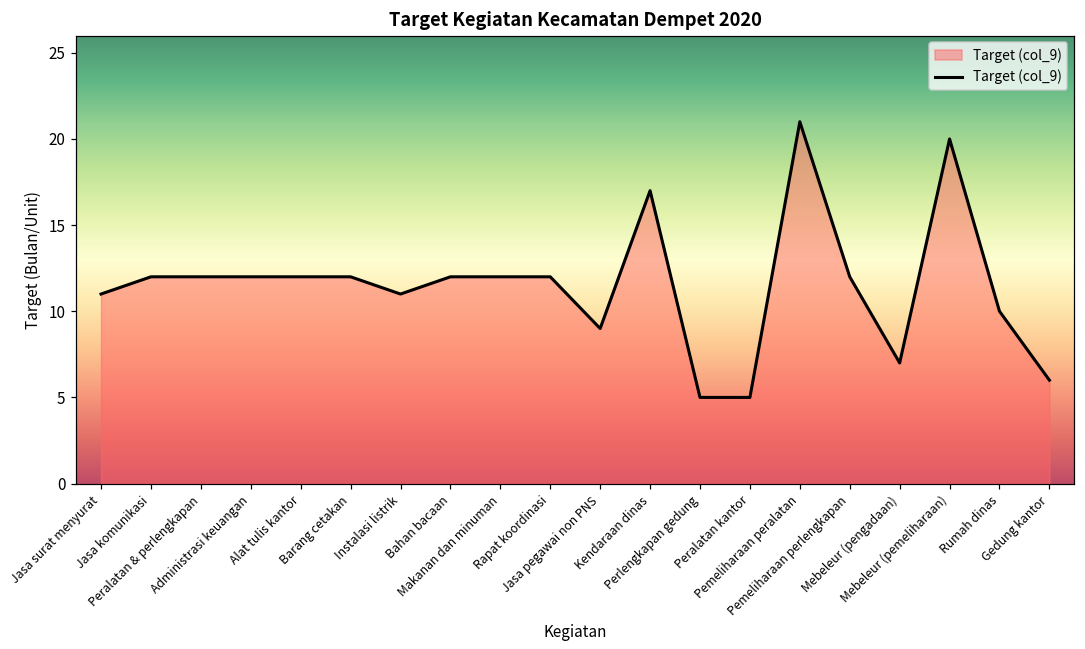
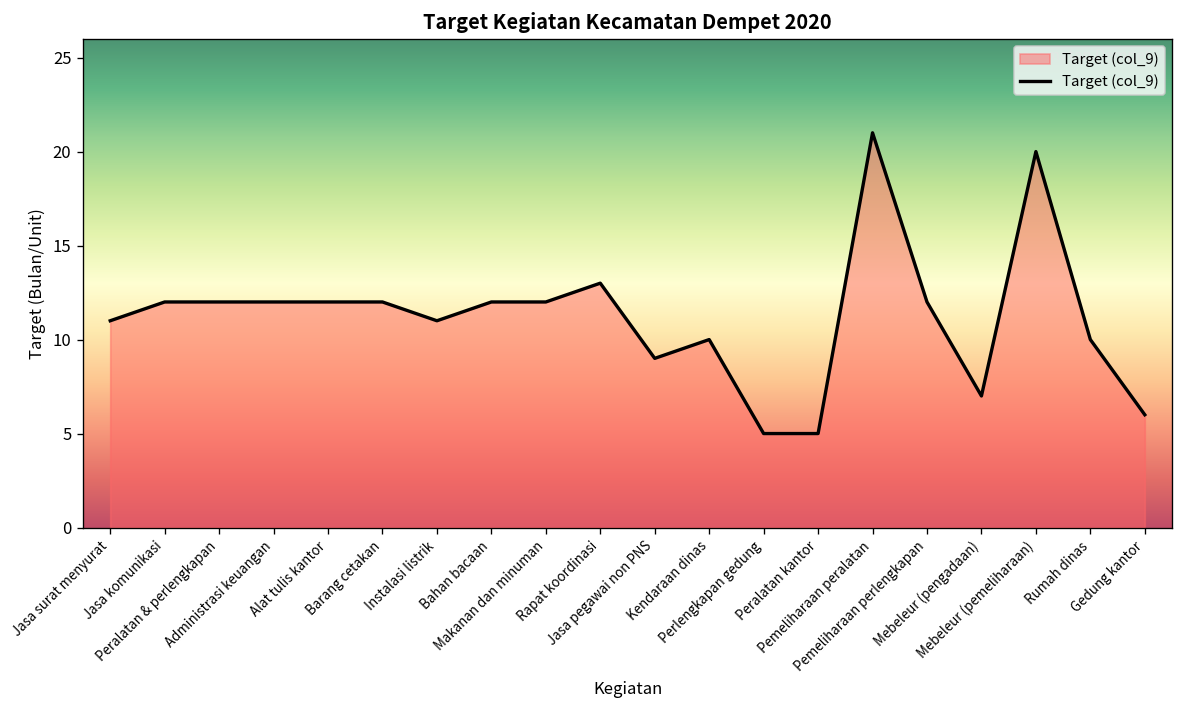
  {
    "Jasa surat menyurat": 11,
    "Jasa komunikasi": 12,
    "Peralatan & perlengkapan": 12,
    "Administrasi keuangan": 12,
    "Alat tulis kantor": 12,
    "Barang cetakan": 12,
    "Instalasi listrik": 11,
    "Bahan bacaan": 12,
    "Makanan dan minuman": 12,
-   "Rapat koordinasi": 12,
+   "Rapat koordinasi": 13,
    "Jasa pegawai non PNS": 9,
-   "Kendaraan dinas": 17,
+   "Kendaraan dinas": 10,
    "Perlengkapan gedung": 5,
    "Peralatan kantor": 5,
    "Pemeliharaan peralatan": 21,
    "Pemeliharaan perlengkapan": 12,
    "Mebeleur (pengadaan)": 7,
    "Mebeleur (pemeliharaan)": 20,
    "Rumah dinas": 10,
    "Gedung kantor": 6
  }
